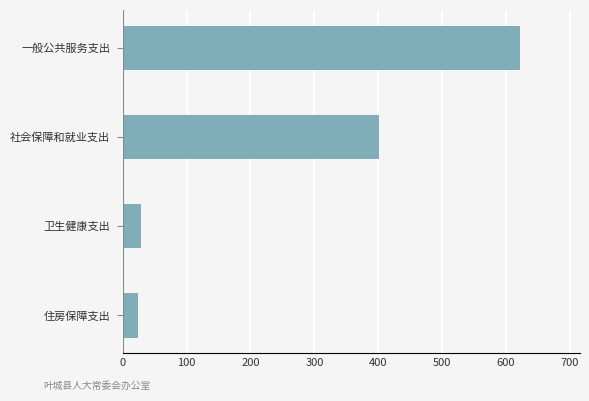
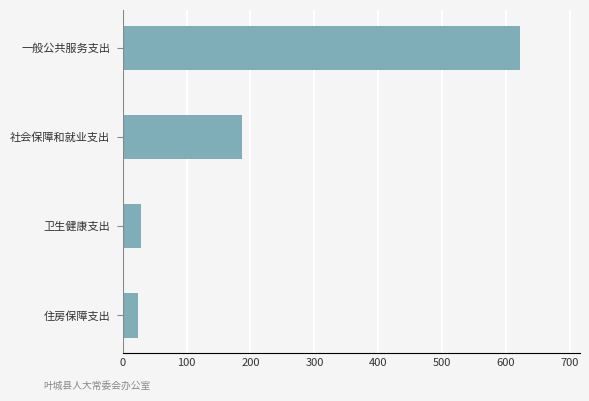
  {
    "一般公共服务支出": 620,
-   "社会保障和就业支出": 400,
+   "社会保障和就业支出": 190,
    "卫生健康支出": 30,
    "住房保障支出": 20
  }
